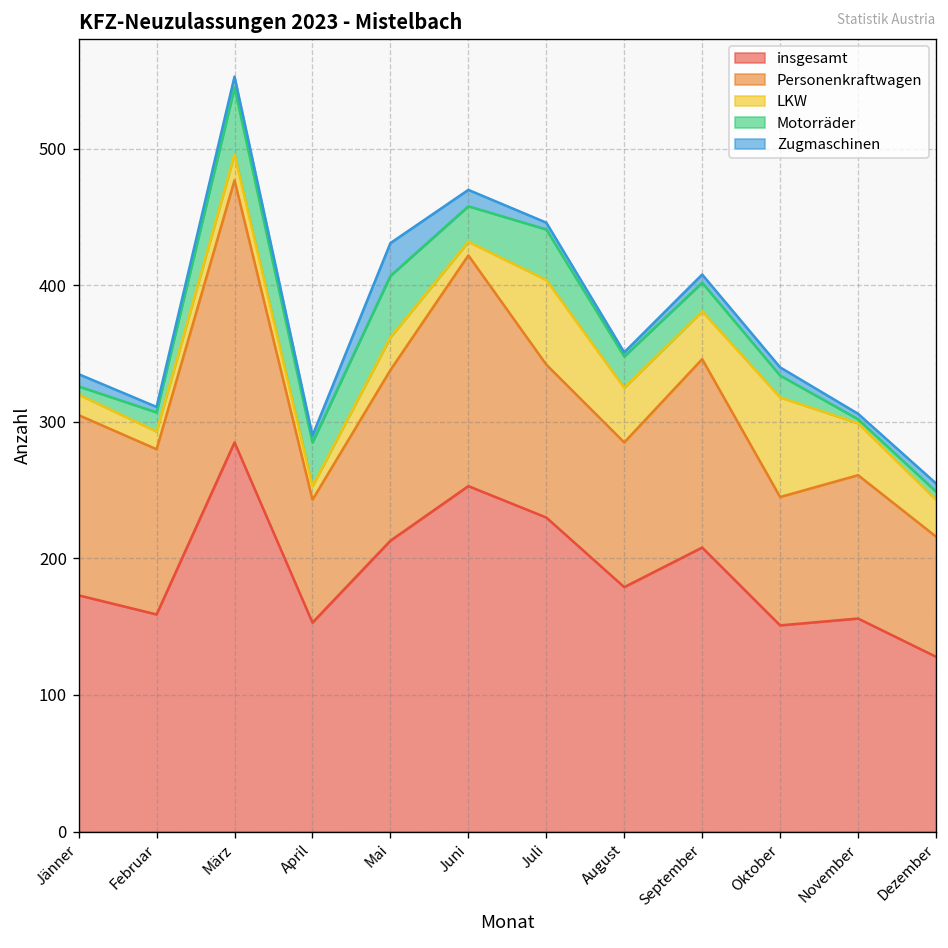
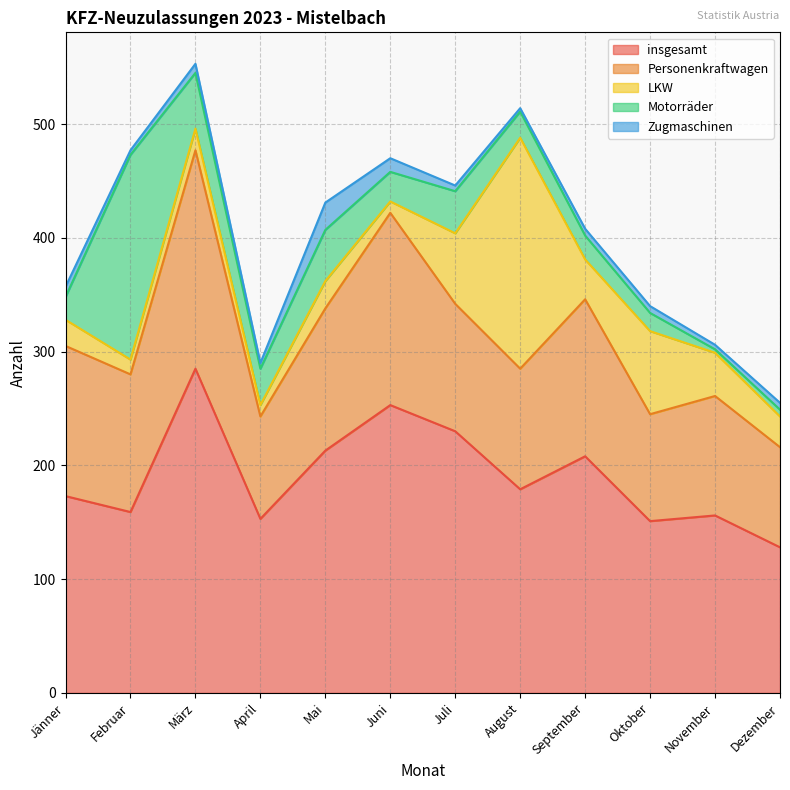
  {
    "LKW": {
-     "Jänner": 15,
+     "Jänner": 23,
      "Februar": 13,
      "März": 19,
      "April": 10,
      "Mai": 24,
      "Juni": 10,
      "Juli": 62,
-     "August": 40,
+     "August": 203,
      "September": 35,
      "Oktober": 73,
      "November": 38,
      "Dezember": 27
    },
    "Motorräder": {
-     "Jänner": 6,
-     "Februar": 14,
+     "Jänner": 20,
+     "Februar": 180,
      "März": 49,
      "April": 32,
      "Mai": 45,
      "Juni": 26,
      "Juli": 37,
      "August": 23,
      "September": 21,
      "Oktober": 16,
      "November": 3,
      "Dezember": 6
    },
    "Zugmaschinen": {
      "Jänner": 9,
      "Februar": 4,
      "März": 8,
      "April": 5,
      "Mai": 24,
      "Juni": 12,
      "Juli": 5,
      "August": 3,
      "September": 6,
      "Oktober": 6,
      "November": 4,
      "Dezember": 6
    }
  }
